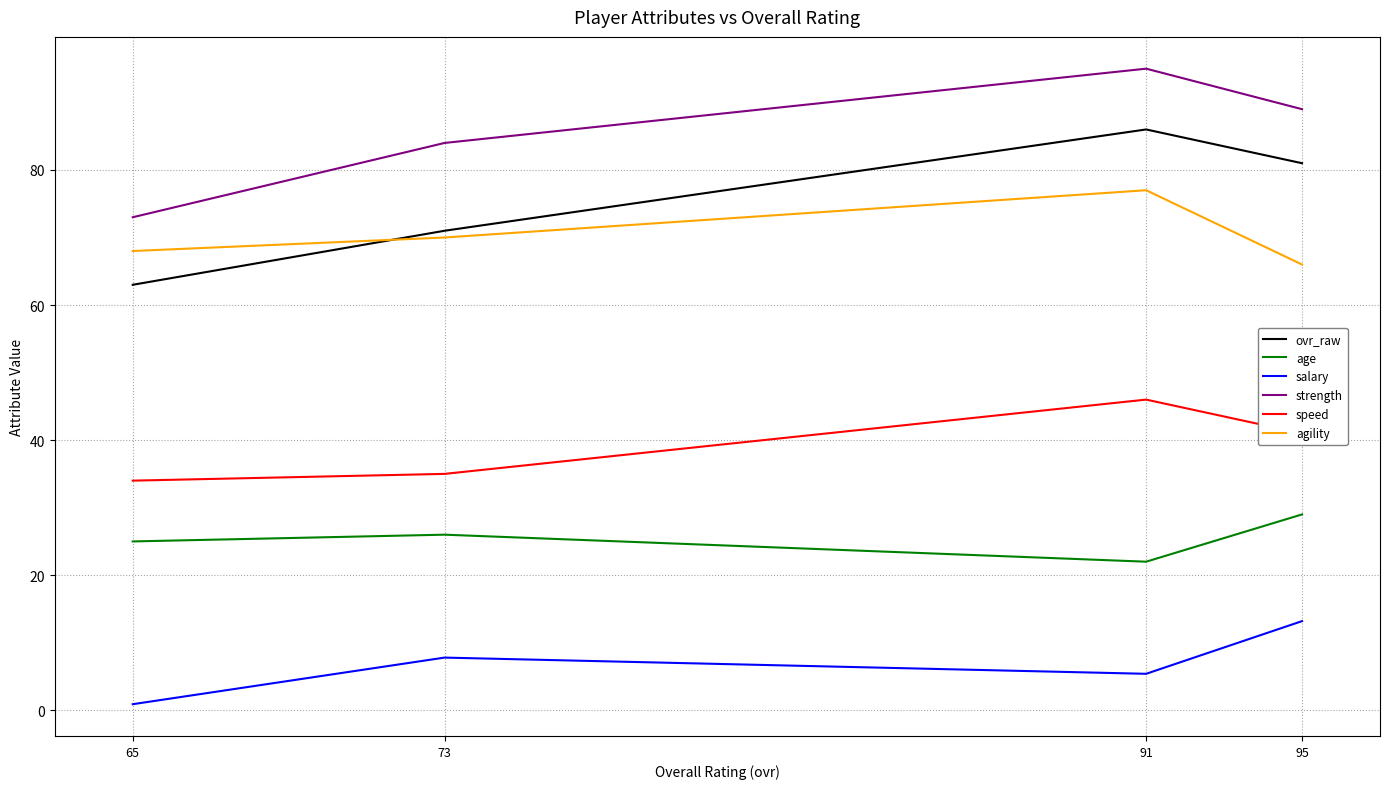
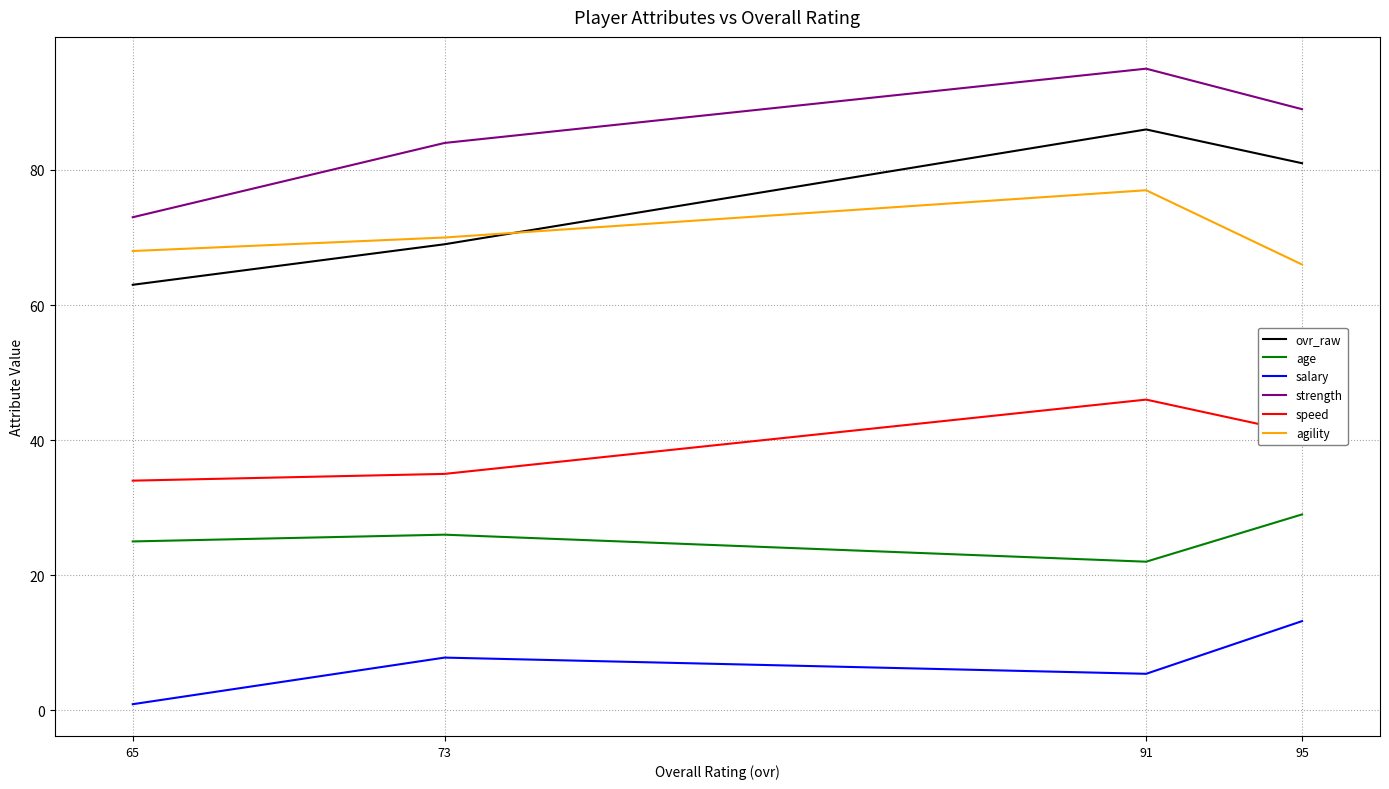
  {
    "ovr_raw": {
      "65": 63,
-     "73": 71,
+     "73": 69,
      "91": 86,
      "95": 81
    },
    "age": {
      "65": 25,
      "73": 26,
      "91": 22,
      "95": 29
    },
    "salary": {
      "65": 1,
      "73": 8,
      "91": 5,
      "95": 13
    },
    "strength": {
      "65": 73,
      "73": 84,
      "91": 95,
      "95": 89
    },
    "speed": {
      "65": 34,
      "73": 35,
      "91": 46
    },
    "agility": {
      "65": 68,
      "73": 70,
      "91": 77,
      "95": 66
    }
  }
